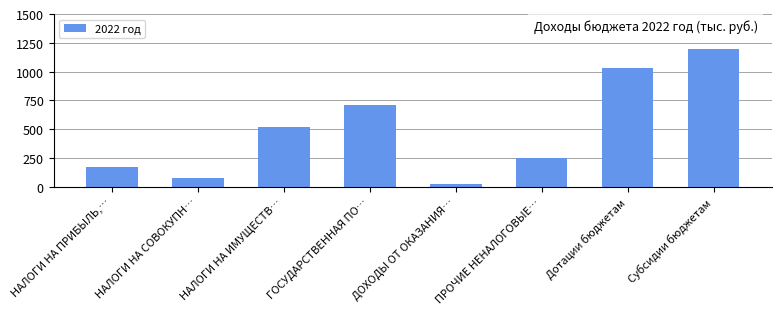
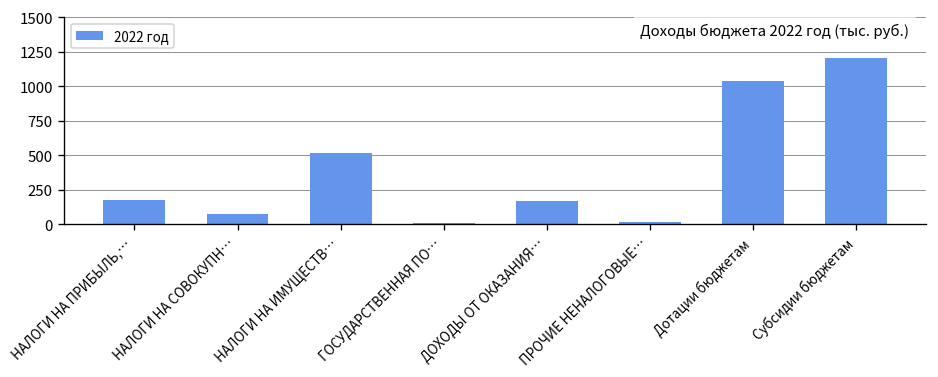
  {
    "НАЛОГИ НА ПРИБЫЛЬ,…": 170,
    "НАЛОГИ НА СОВОКУПН…": 80,
    "НАЛОГИ НА ИМУЩЕСТВ…": 520,
-   "ГОСУДАРСТВЕННАЯ ПО…": 710,
-   "ДОХОДЫ ОТ ОКАЗАНИЯ…": 20,
-   "ПРОЧИЕ НЕНАЛОГОВЫЕ…": 250,
+   "ГОСУДАРСТВЕННАЯ ПО…": 10,
+   "ДОХОДЫ ОТ ОКАЗАНИЯ…": 170,
+   "ПРОЧИЕ НЕНАЛОГОВЫЕ…": 10,
    "Дотации бюджетам": 1040
  }
